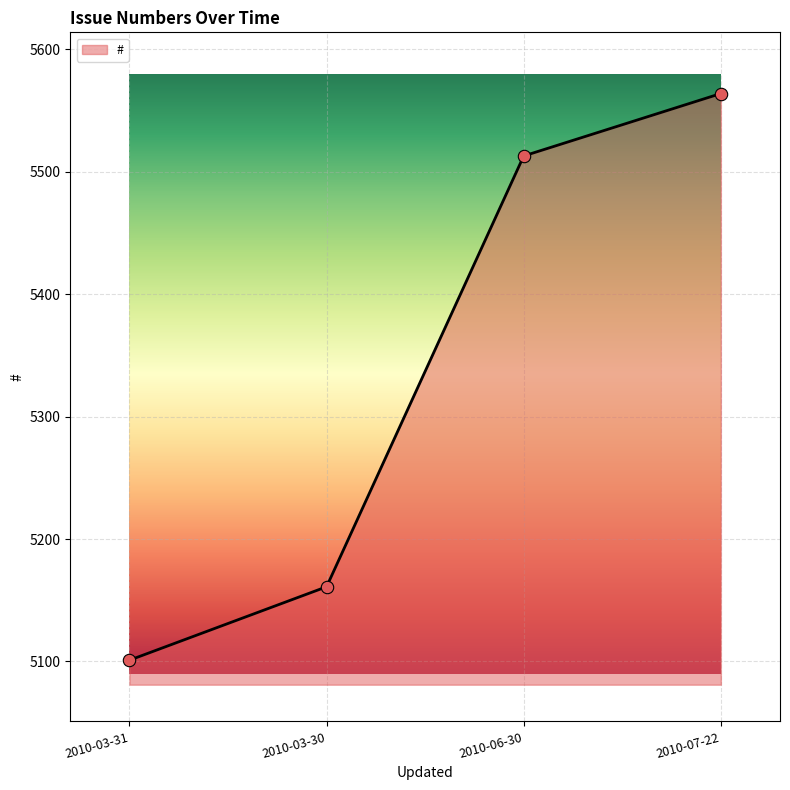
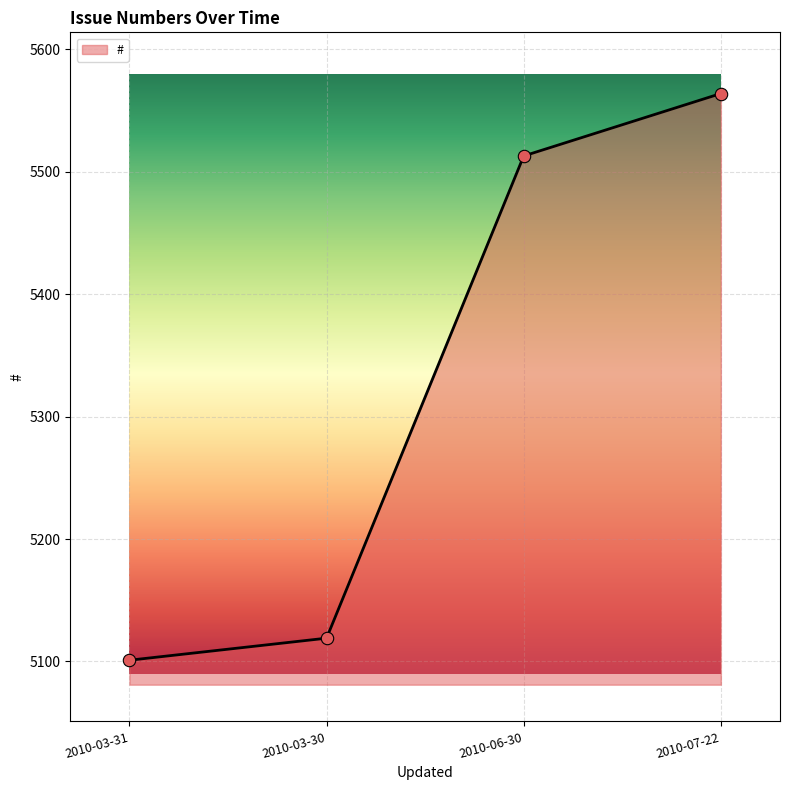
  {
    "2010-03-31": 5101,
-   "2010-03-30": 5161,
+   "2010-03-30": 5119,
    "2010-06-30": 5513,
    "2010-07-22": 5564
  }
